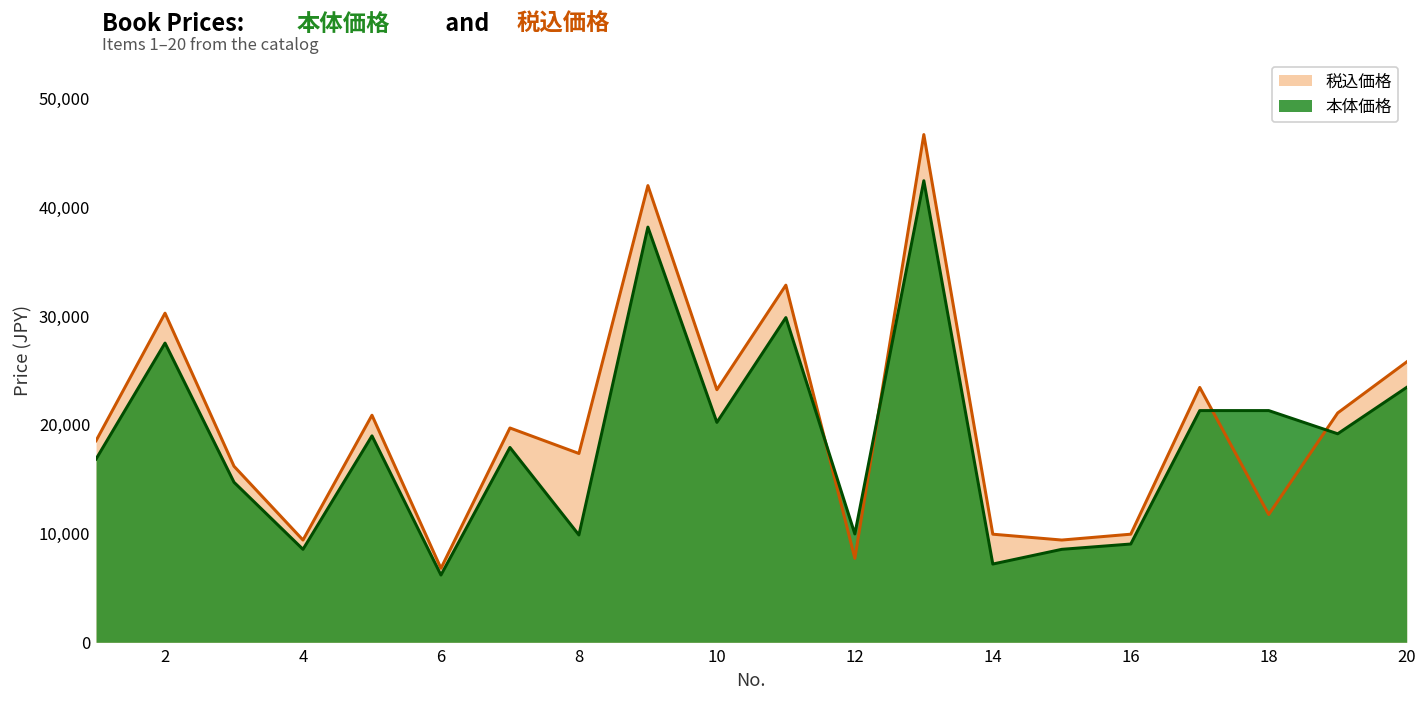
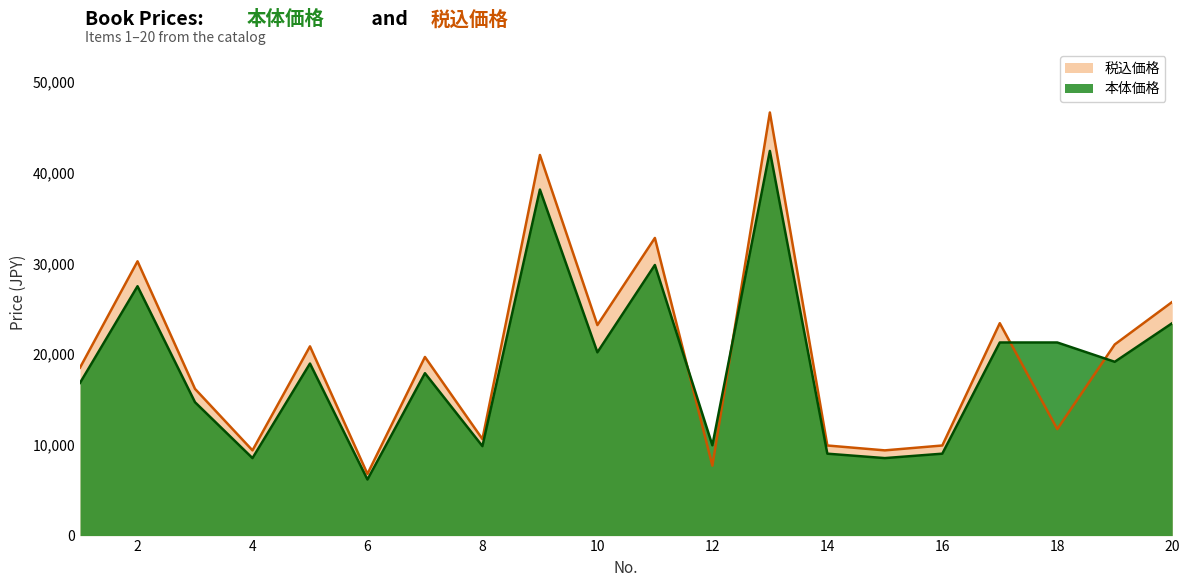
  {
    "税込価格": {
      "2": "30,000",
      "4": "9,000",
      "6": "7,000",
-     "8": "17,000",
+     "8": "11,000",
      "10": "23,000",
      "12": "8,000",
      "14": "10,000",
      "16": "10,000",
      "18": "12,000",
      "20": "26,000"
    },
    "本体価格": {
      "2": "27,000",
      "4": "9,000",
      "6": "6,000",
      "8": "10,000",
      "10": "20,000",
      "12": "10,000",
-     "14": "7,000",
+     "14": "9,000",
      "16": "9,000",
      "18": "21,000",
      "20": "23,000"
    }
  }
